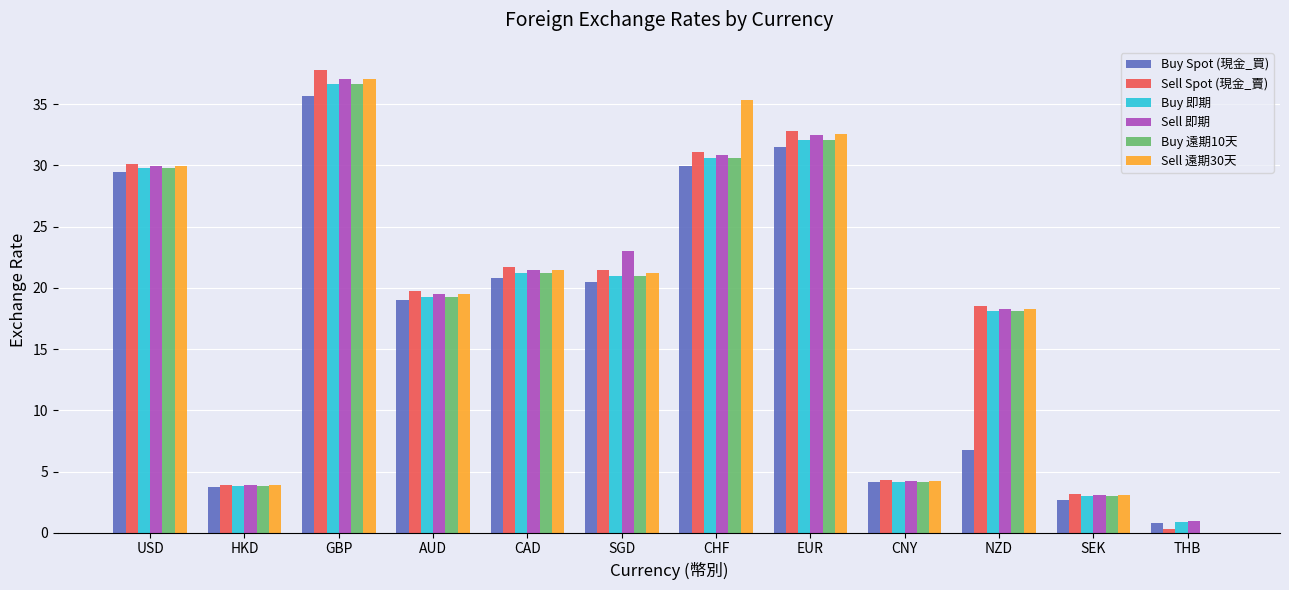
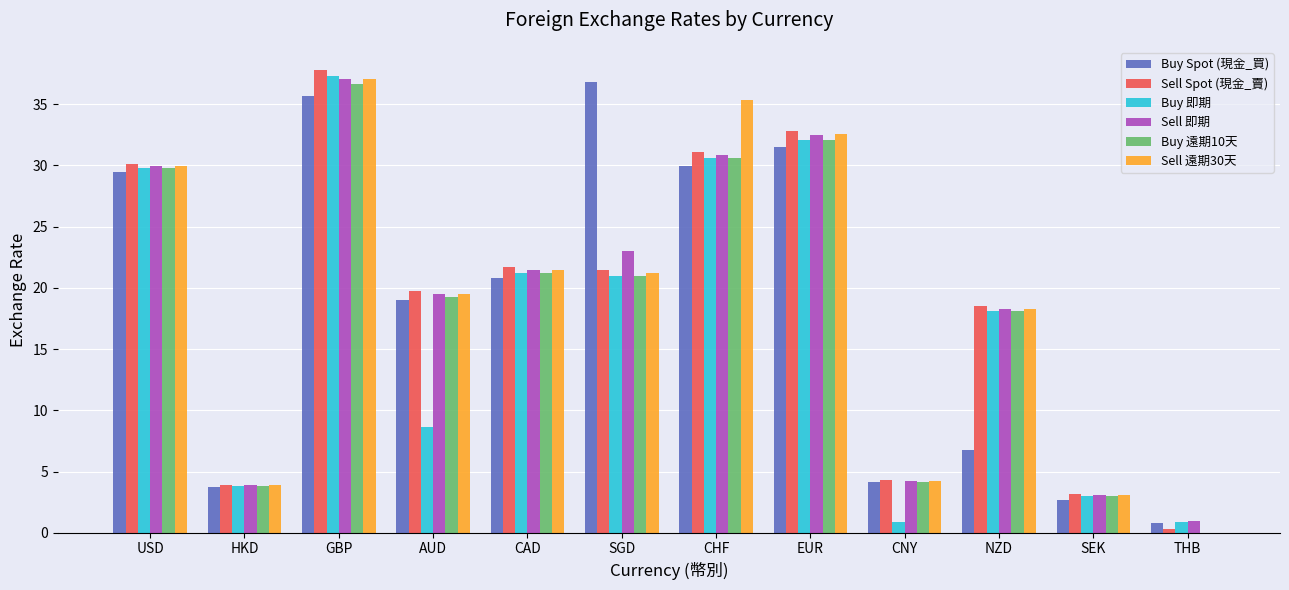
  {
    "Buy Spot (現金_買)": {
      "USD": 29.5,
      "HKD": 3.7,
      "GBP": 35.7,
      "AUD": 19.0,
      "CAD": 20.8,
-     "SGD": 20.5,
+     "SGD": 36.8,
      "CHF": 29.9,
      "EUR": 31.5,
      "CNY": 4.1,
      "NZD": 6.8,
      "SEK": 2.7,
      "THB": 0.8
    },
    "Sell Spot (現金_賣)": {
      "USD": 30.1,
      "HKD": 3.9,
      "GBP": 37.8,
      "AUD": 19.8,
      "CAD": 21.7,
      "SGD": 21.4,
      "CHF": 31.1,
      "EUR": 32.8,
      "CNY": 4.3,
      "NZD": 18.6,
      "SEK": 3.2,
      "THB": 0.3
    },
    "Buy 即期": {
      "USD": 29.8,
      "HKD": 3.8,
-     "GBP": 36.7,
-     "AUD": 19.3,
+     "GBP": 37.3,
+     "AUD": 8.7,
      "CAD": 21.2,
      "SGD": 21.0,
      "CHF": 30.6,
      "EUR": 32.1,
-     "CNY": 4.2,
+     "CNY": 0.9,
      "NZD": 18.1,
      "SEK": 3.0,
      "THB": 0.9
    },
    "Sell 即期": {
      "USD": 29.9,
      "HKD": 3.9,
      "GBP": 37.1,
      "AUD": 19.5,
      "CAD": 21.4,
      "SGD": 23.0,
      "CHF": 30.9,
      "EUR": 32.5,
      "CNY": 4.2,
      "NZD": 18.3,
      "SEK": 3.1,
      "THB": 1.0
    },
    "Buy 遠期10天": {
      "USD": 29.8,
      "HKD": 3.8,
      "GBP": 36.7,
      "AUD": 19.3,
      "CAD": 21.2,
      "SGD": 21.0,
      "CHF": 30.6,
      "EUR": 32.1,
      "CNY": 4.2,
      "NZD": 18.1,
      "SEK": 3.0,
      "THB": 0.0
    },
    "Sell 遠期30天": {
      "USD": 29.9,
      "HKD": 3.9,
      "GBP": 37.1,
      "AUD": 19.5,
      "CAD": 21.4,
      "SGD": 21.2,
      "CHF": 35.4,
      "EUR": 32.5,
      "CNY": 4.2,
      "NZD": 18.3,
      "SEK": 3.1,
      "THB": 0.0
    }
  }
